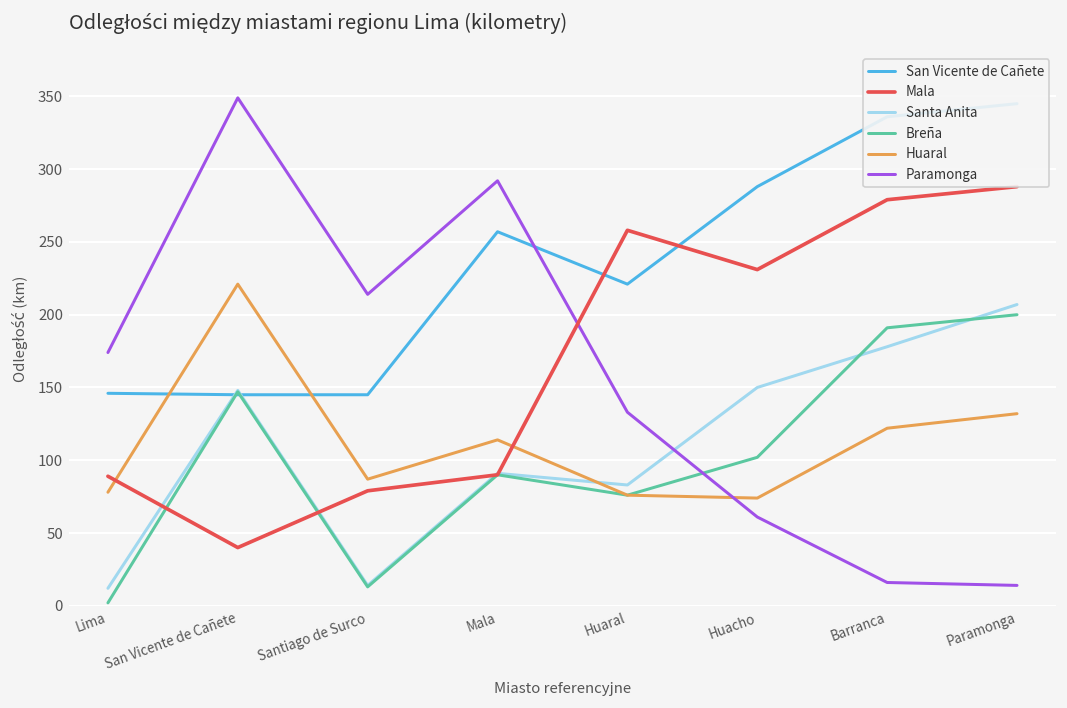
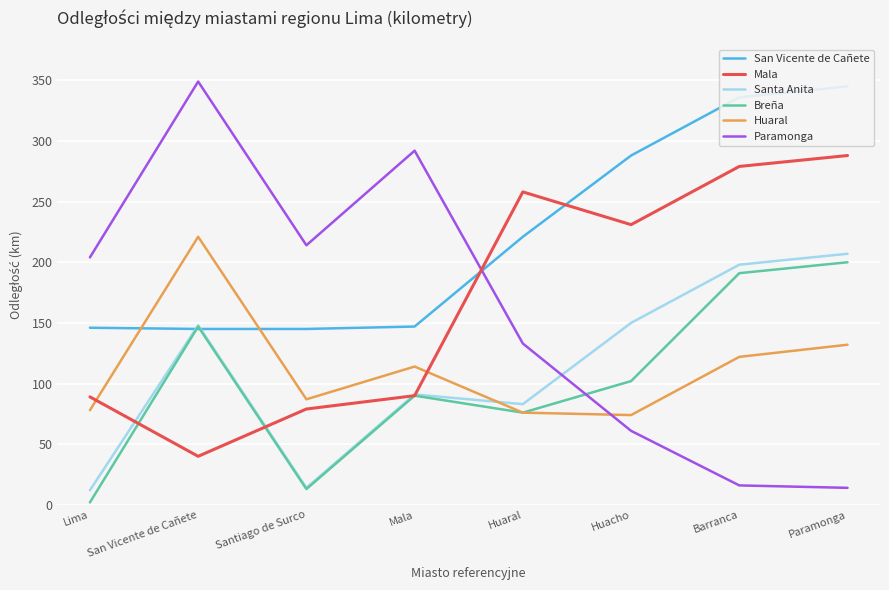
  {
    "San Vicente de Cañete": {
      "Lima": 146,
      "Santiago de Surco": 145,
-     "Mala": 257,
+     "Mala": 147,
      "Huaral": 221,
      "Huacho": 288
    },
    "Mala": {
      "Lima": 89,
      "San Vicente de Cañete": 40,
      "Santiago de Surco": 79,
      "Huaral": 258,
      "Huacho": 231,
      "Barranca": 279,
      "Paramonga": 288
    },
    "Santa Anita": {
      "Lima": 12,
      "Huaral": 83,
      "Huacho": 150,
-     "Barranca": 178,
+     "Barranca": 198,
      "Paramonga": 207
    },
    "Breña": {
      "Lima": 2,
      "Huacho": 102,
      "Barranca": 191,
      "Paramonga": 200
    },
    "Huaral": {
      "Lima": 78,
      "San Vicente de Cañete": 221,
      "Santiago de Surco": 87,
      "Mala": 114,
      "Huacho": 74,
      "Barranca": 122,
      "Paramonga": 132
    },
    "Paramonga": {
-     "Lima": 174,
+     "Lima": 204,
      "San Vicente de Cañete": 349,
      "Santiago de Surco": 214,
      "Mala": 292,
      "Huaral": 133,
      "Huacho": 61,
      "Barranca": 16,
      "Paramonga": 14
    }
  }
